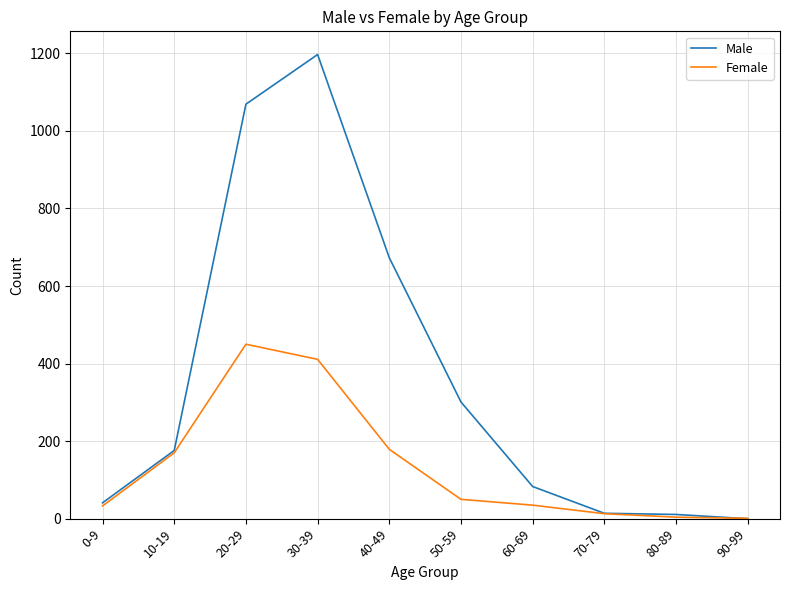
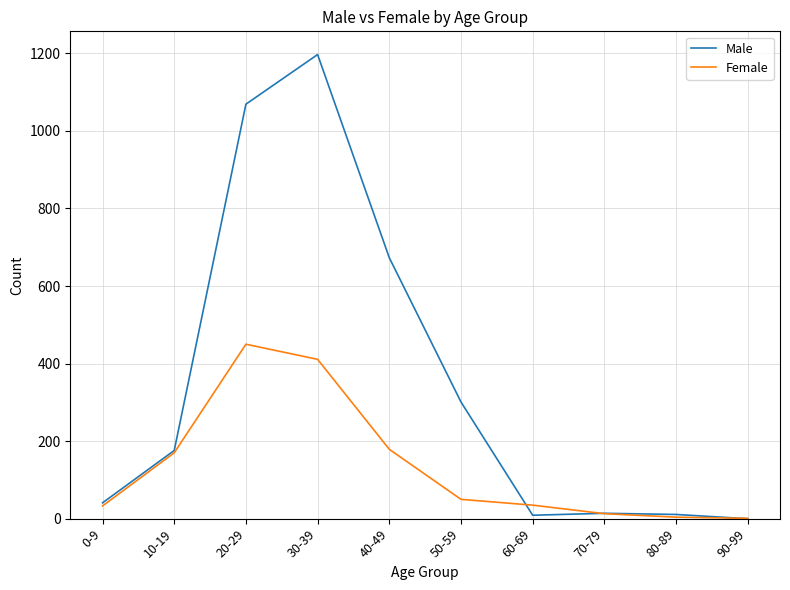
  {
    "Male": {
      "0-9": 40,
      "20-29": 1070,
      "30-39": 1200,
      "40-49": 670,
      "50-59": 300,
-     "60-69": 80,
+     "60-69": 10,
      "80-89": 10
    },
    "Female": {
      "0-9": 30,
      "20-29": 450,
      "30-39": 410,
      "40-49": 180,
      "50-59": 50,
      "60-69": 40,
      "80-89": 0
    }
  }
